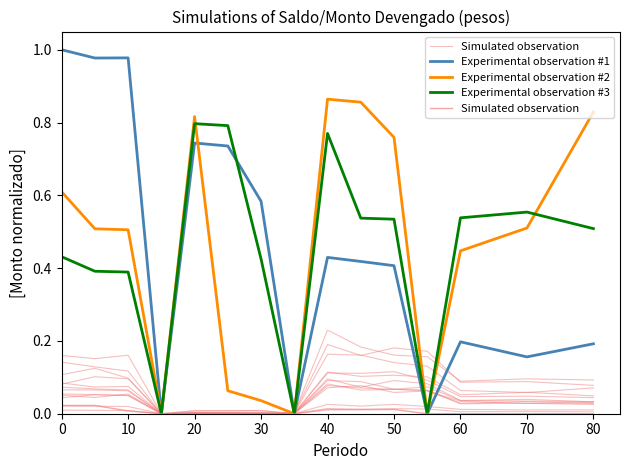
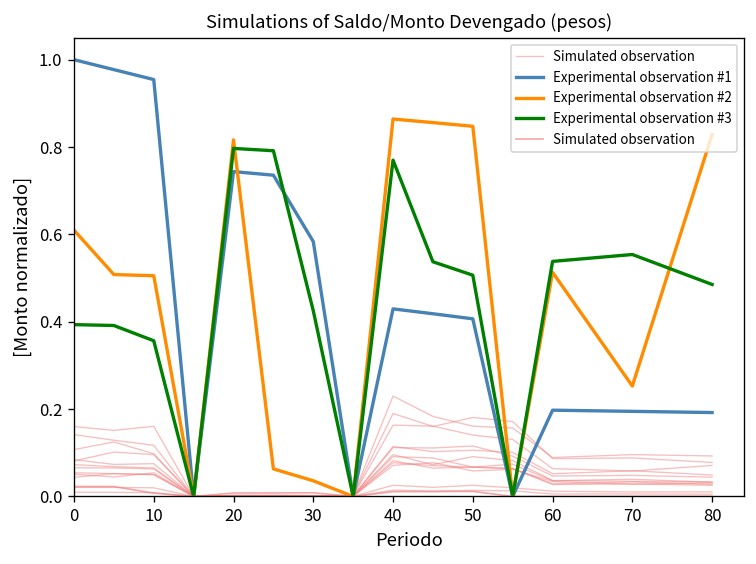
  {
    "Experimental observation #1": {
      "0": 1.00,
-     "10": 0.98,
+     "10": 0.95,
      "20": 0.74,
      "30": 0.58,
      "40": 0.43,
      "50": 0.41,
      "60": 0.20,
-     "70": 0.16,
+     "70": 0.19,
      "80": 0.19
    },
    "Experimental observation #2": {
      "0": 0.61,
      "10": 0.51,
      "20": 0.82,
      "30": 0.04,
      "40": 0.86,
-     "50": 0.76,
-     "60": 0.45,
-     "70": 0.51
+     "50": 0.85,
+     "60": 0.51,
+     "70": 0.25
    },
    "Experimental observation #3": {
-     "0": 0.43,
-     "10": 0.39,
+     "0": 0.39,
+     "10": 0.36,
      "20": 0.80,
      "30": 0.43,
      "40": 0.77,
-     "50": 0.53,
+     "50": 0.51,
      "60": 0.54,
      "70": 0.55,
-     "80": 0.51
+     "80": 0.49
    }
  }
